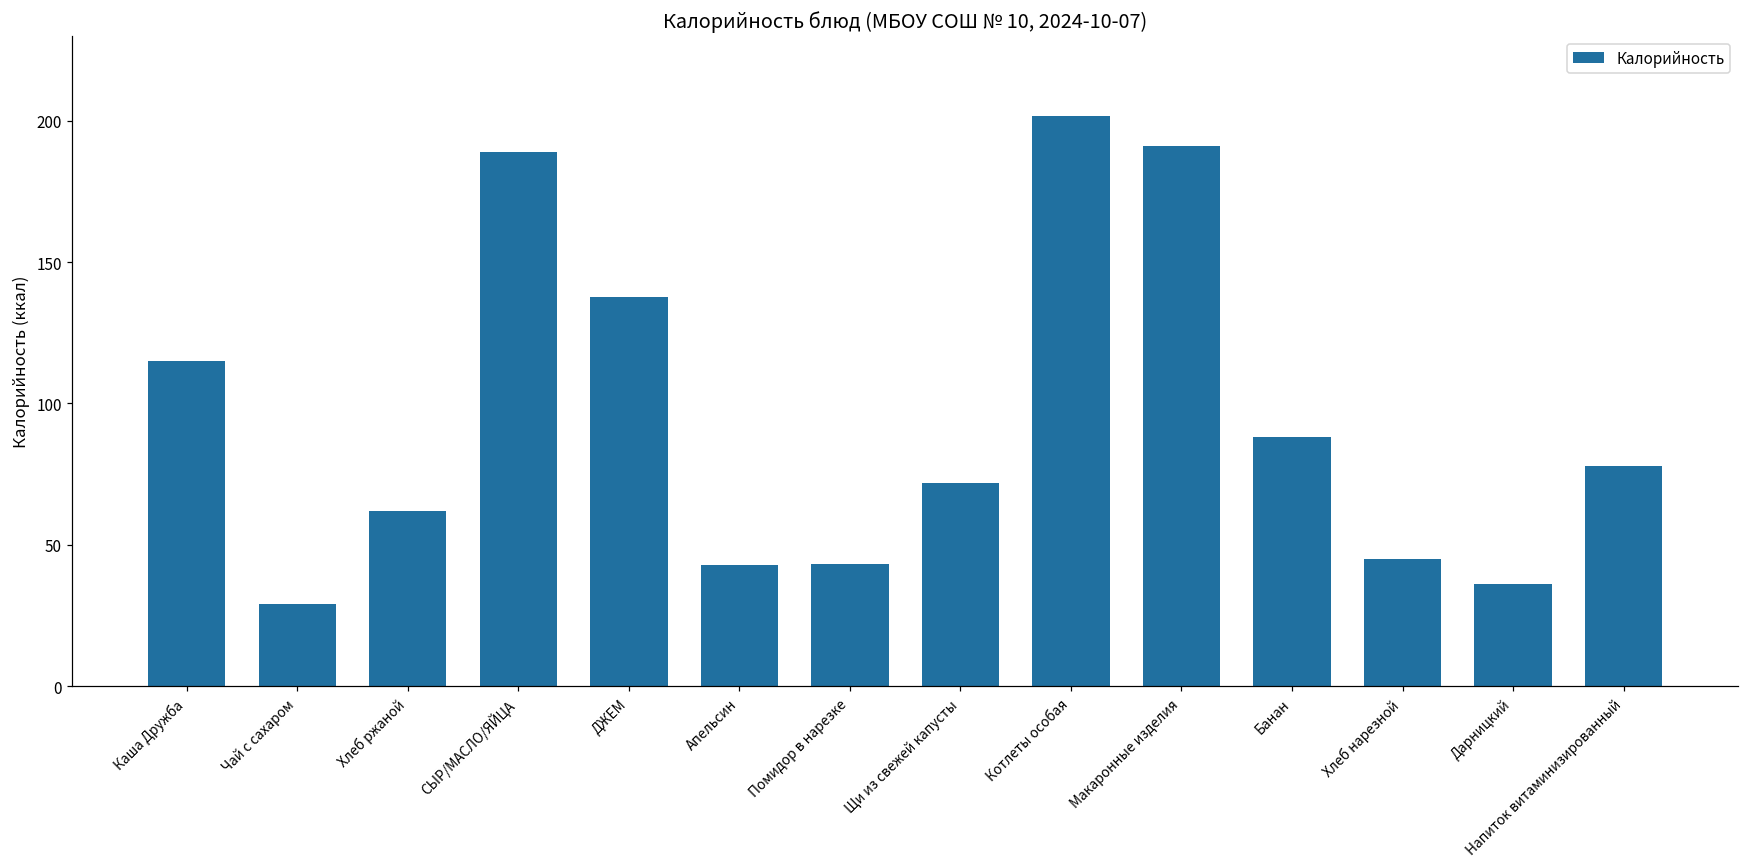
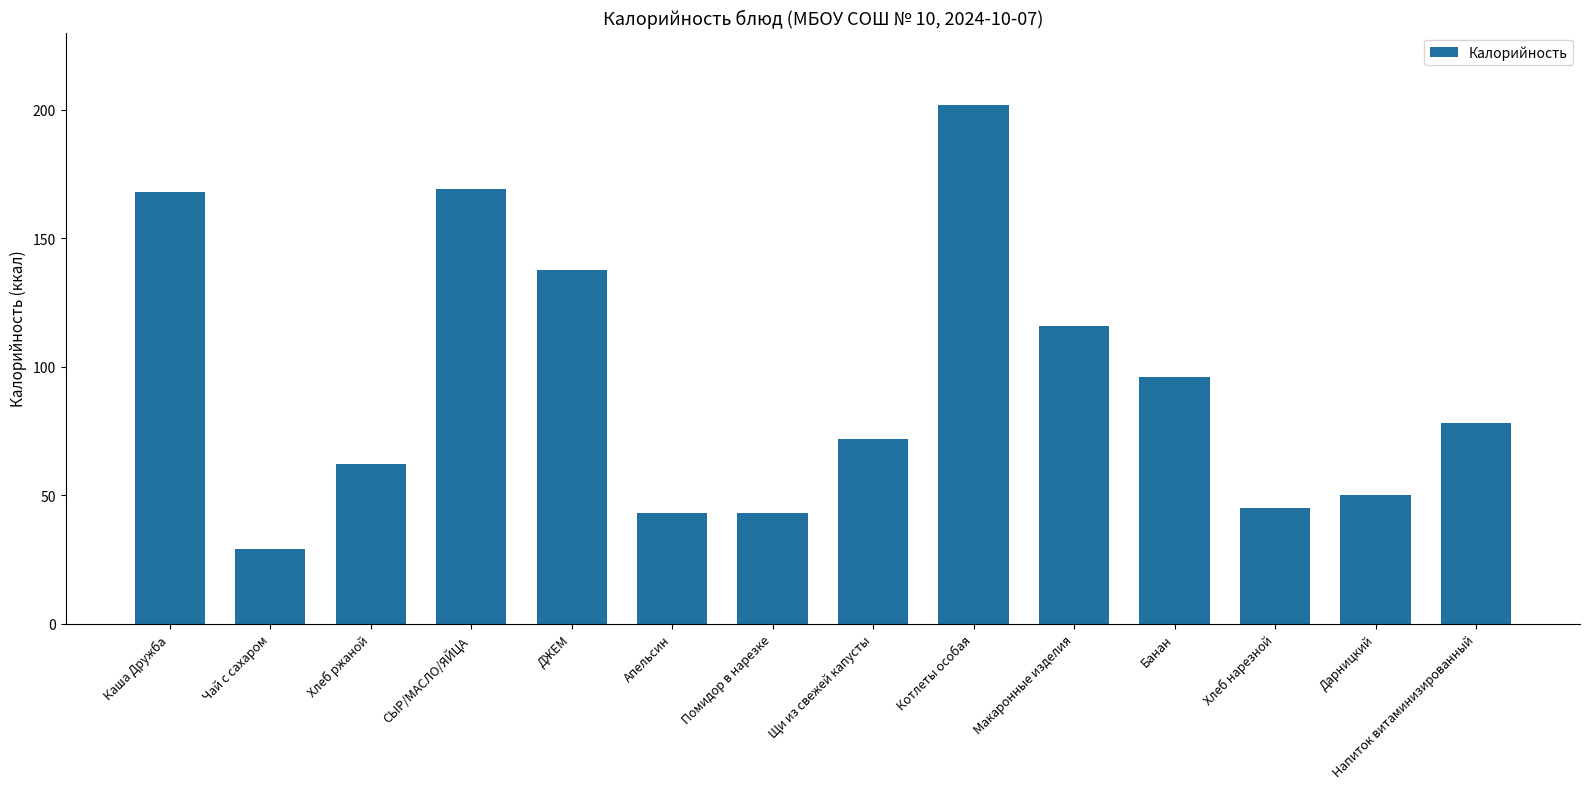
  {
-   "Каша Дружба": 115,
+   "Каша Дружба": 168,
    "Чай с сахаром": 29,
    "Хлеб ржаной": 62,
-   "СЫР/МАСЛО/ЯЙЦА": 189,
+   "СЫР/МАСЛО/ЯЙЦА": 169,
    "ДЖЕМ": 138,
    "Апельсин": 43,
    "Помидор в нарезке": 43,
    "Щи из свежей капусты": 72,
    "Котлеты особая": 202,
-   "Макаронные изделия": 191,
-   "Банан": 88,
+   "Макаронные изделия": 116,
+   "Банан": 96,
    "Хлеб нарезной": 45,
-   "Дарницкий": 36,
+   "Дарницкий": 50,
    "Напиток витаминизированный": 78
  }
